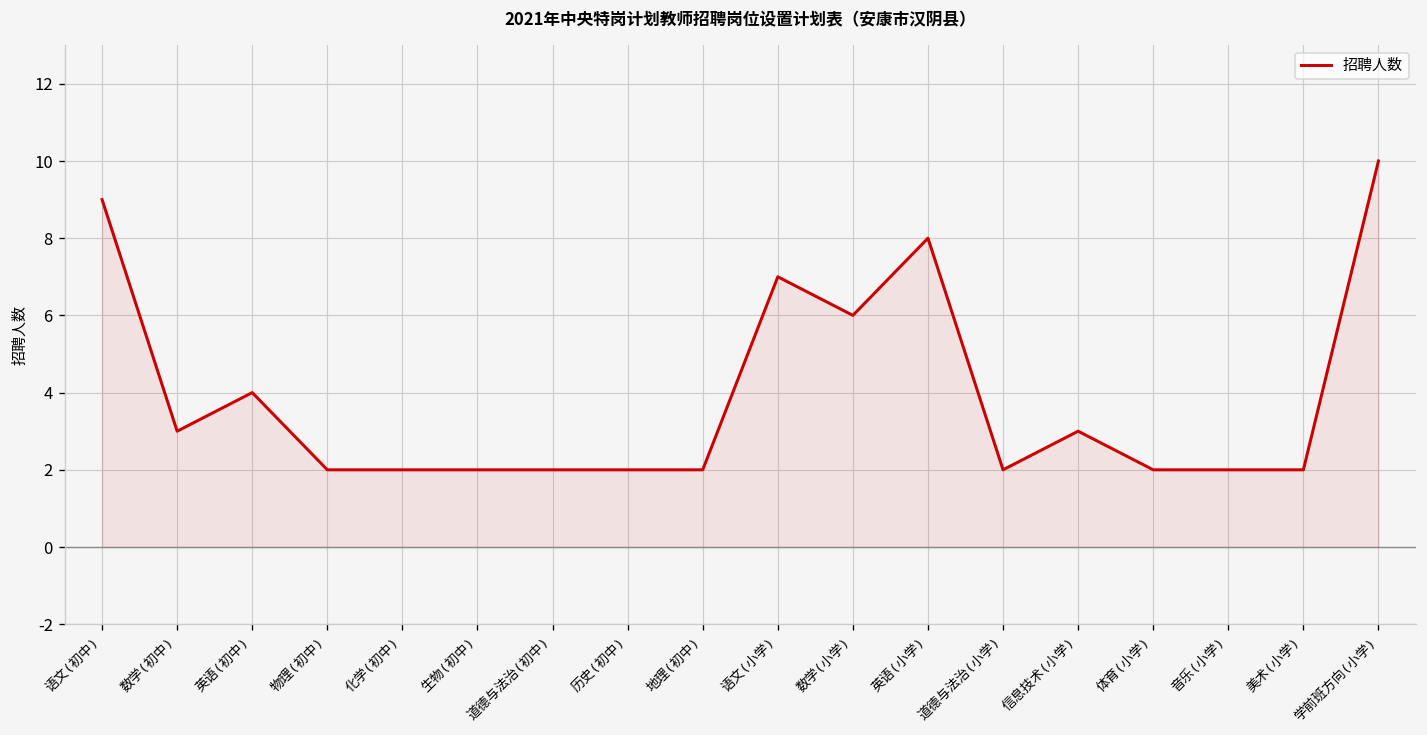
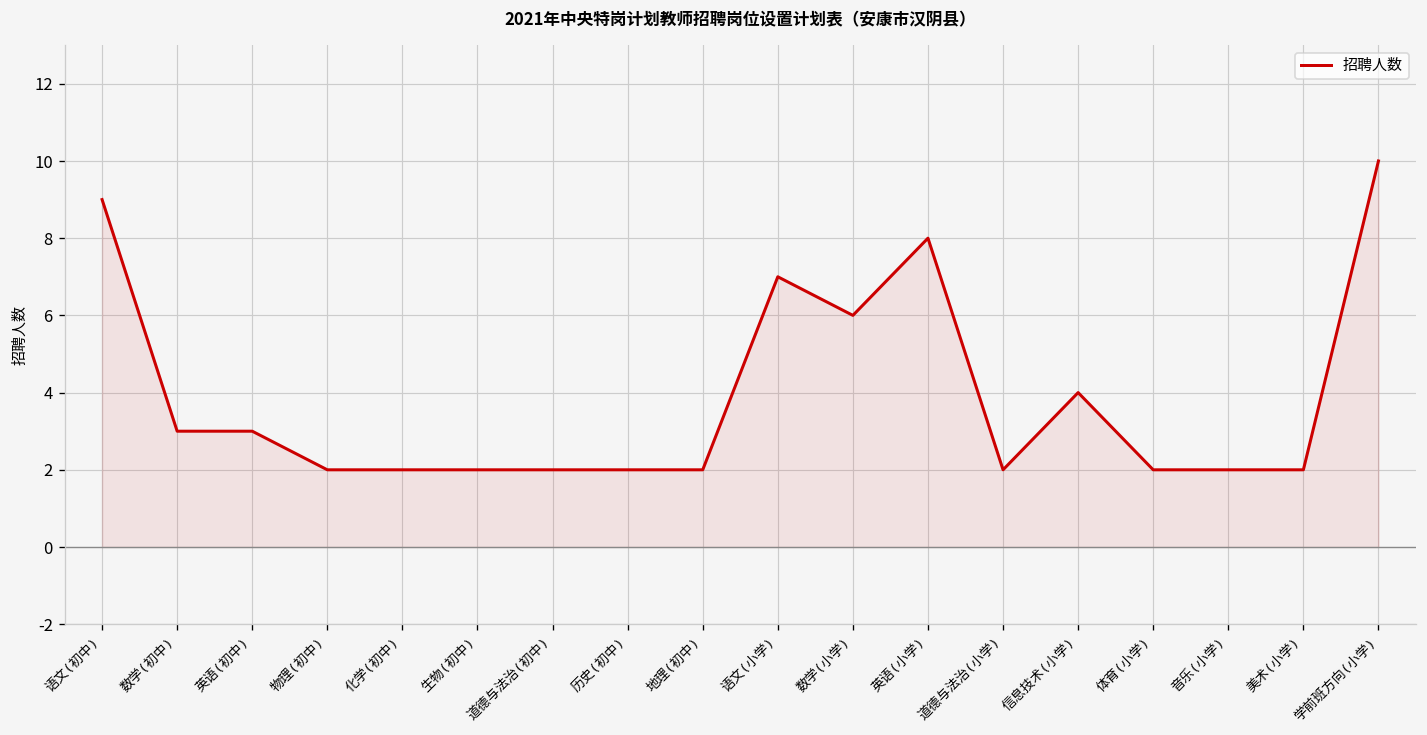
  {
    "语文(初中)": 9,
    "数学(初中)": 3,
-   "英语(初中)": 4,
+   "英语(初中)": 3,
    "物理(初中)": 2,
    "化学(初中)": 2,
    "生物(初中)": 2,
    "道德与法治(初中)": 2,
    "历史(初中)": 2,
    "地理(初中)": 2,
    "语文(小学)": 7,
    "数学(小学)": 6,
    "英语(小学)": 8,
    "道德与法治(小学)": 2,
-   "信息技术(小学)": 3,
+   "信息技术(小学)": 4,
    "体育(小学)": 2,
    "音乐(小学)": 2,
    "美术(小学)": 2,
    "学前班方向(小学)": 10
  }
